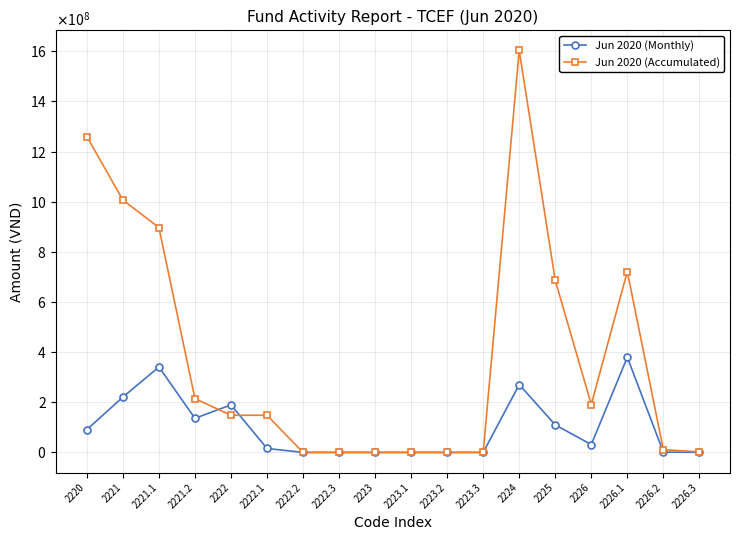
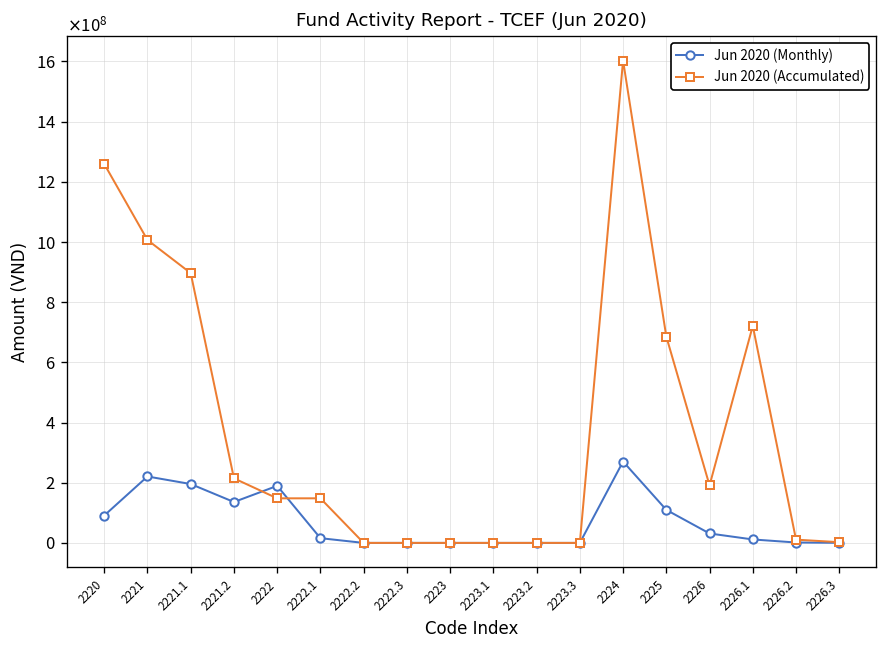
  {
    "Jun 2020 (Monthly)": {
      "2220": 90000000,
      "2221": 220000000,
-     "2221.1": 340000000,
+     "2221.1": 200000000,
      "2221.2": 140000000,
      "2222": 190000000,
      "2222.1": 20000000,
      "2224": 270000000,
      "2225": 110000000,
      "2226": 30000000,
-     "2226.1": 380000000
+     "2226.1": 10000000
    },
    "Jun 2020 (Accumulated)": {
      "2220": 1260000000,
      "2221": 1010000000,
      "2221.1": 900000000,
      "2221.2": 210000000,
      "2222": 150000000,
      "2222.1": 150000000,
      "2224": 1600000000,
      "2225": 690000000,
      "2226": 190000000,
      "2226.1": 720000000
    }
  }
